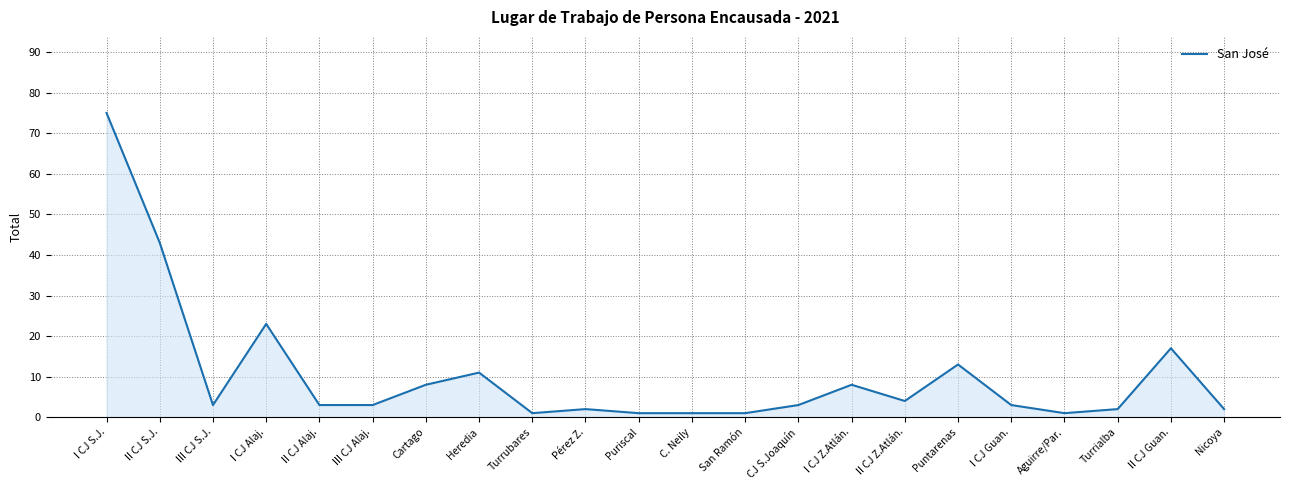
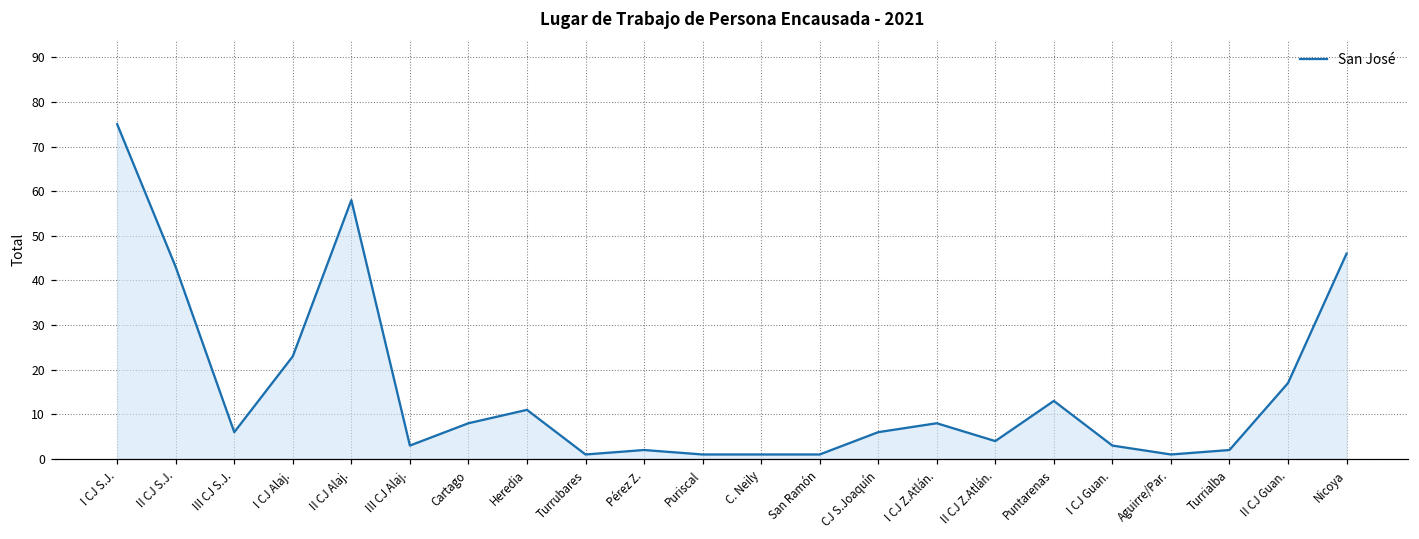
  {
    "I CJ S.J.": 75,
    "II CJ S.J.": 43,
-   "III CJ S.J.": 3,
+   "III CJ S.J.": 6,
    "I CJ Alaj.": 23,
-   "II CJ Alaj.": 3,
+   "II CJ Alaj.": 58,
    "III CJ Alaj.": 3,
    "Cartago": 8,
    "Heredia": 11,
    "Turrubares": 1,
    "Pérez Z.": 2,
    "Puriscal": 1,
    "C. Neily": 1,
    "San Ramón": 1,
-   "CJ S.Joaquín": 3,
+   "CJ S.Joaquín": 6,
    "I CJ Z.Atlán.": 8,
    "II CJ Z.Atlán.": 4,
    "Puntarenas": 13,
    "I CJ Guan.": 3,
    "Aguirre/Par.": 1,
    "Turrialba": 2,
    "II CJ Guan.": 17,
-   "Nicoya": 2
+   "Nicoya": 46
  }
